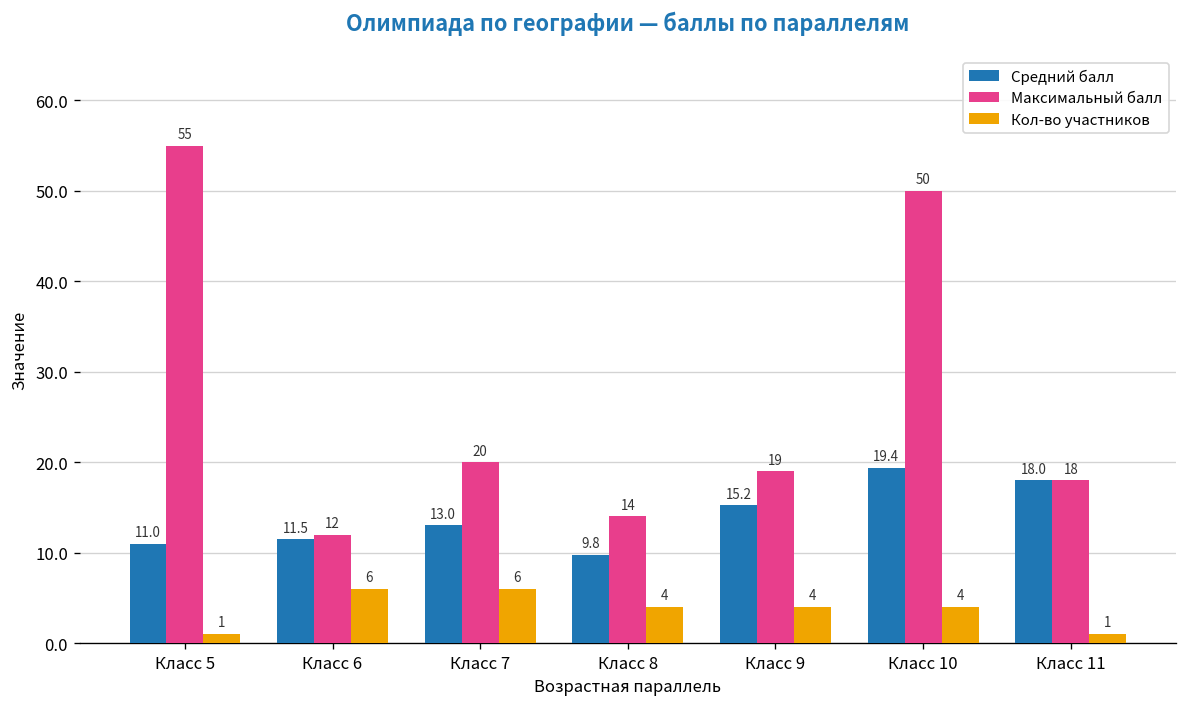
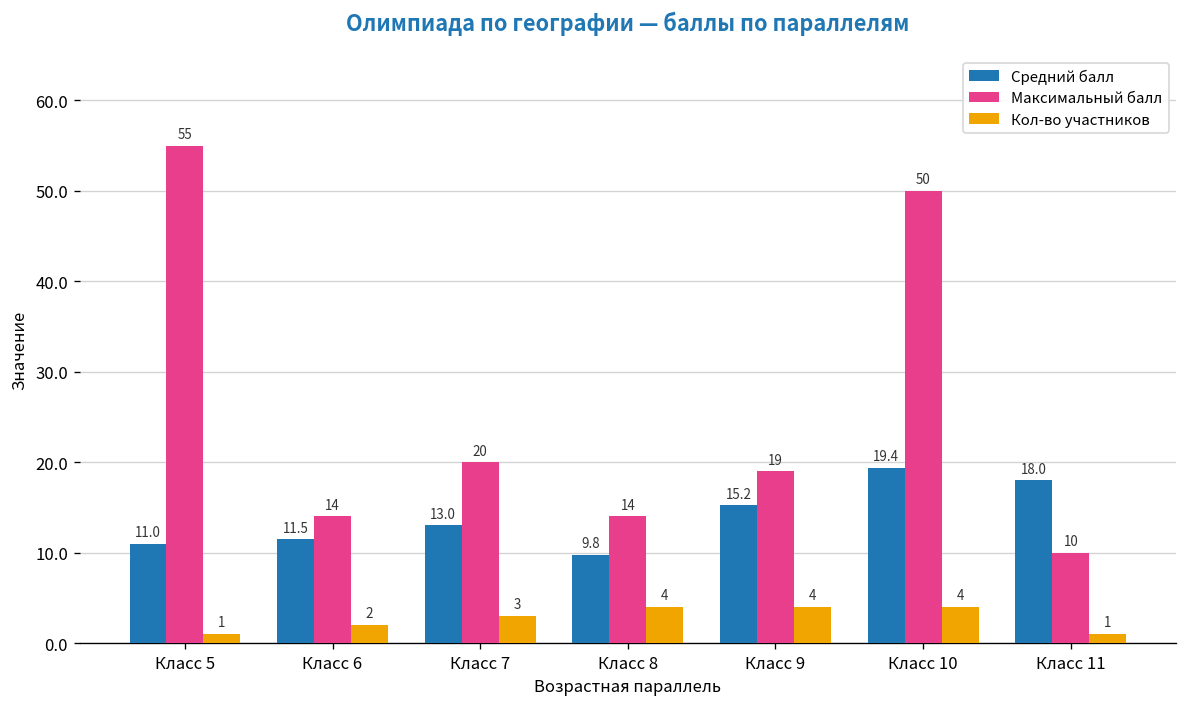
  {
    "Средний балл": {
      "Класс 5": 11.0,
      "Класс 6": 11.5,
      "Класс 7": 13.0,
      "Класс 8": 9.8,
      "Класс 9": 15.2,
      "Класс 10": 19.4,
      "Класс 11": 18.0
    },
    "Максимальный балл": {
      "Класс 5": 55,
-     "Класс 6": 12,
+     "Класс 6": 14,
      "Класс 7": 20,
      "Класс 8": 14,
      "Класс 9": 19,
      "Класс 10": 50,
-     "Класс 11": 18
+     "Класс 11": 10
    },
    "Кол-во участников": {
      "Класс 5": 1,
-     "Класс 6": 6,
-     "Класс 7": 6,
+     "Класс 6": 2,
+     "Класс 7": 3,
      "Класс 8": 4,
      "Класс 9": 4,
      "Класс 10": 4,
      "Класс 11": 1
    }
  }
